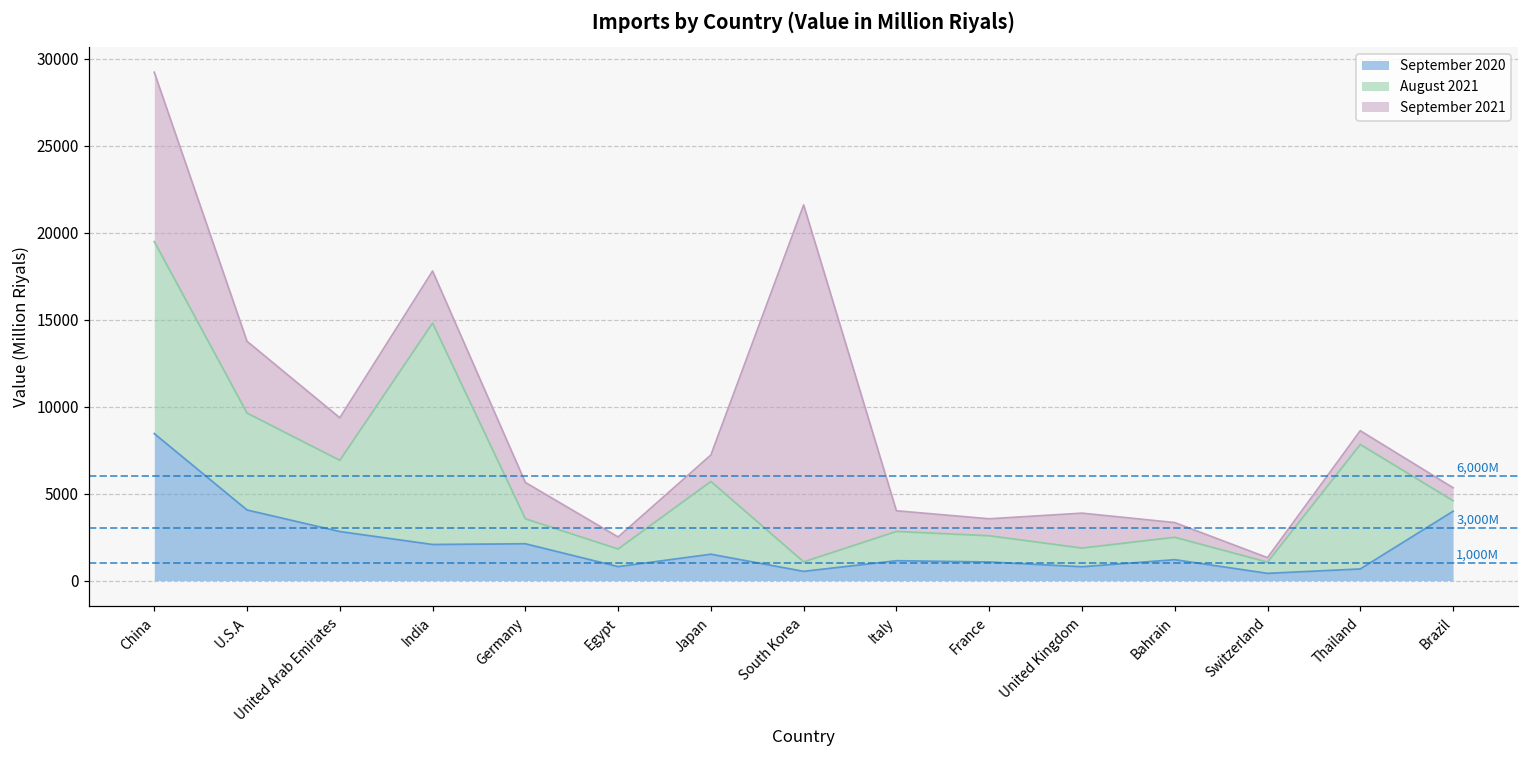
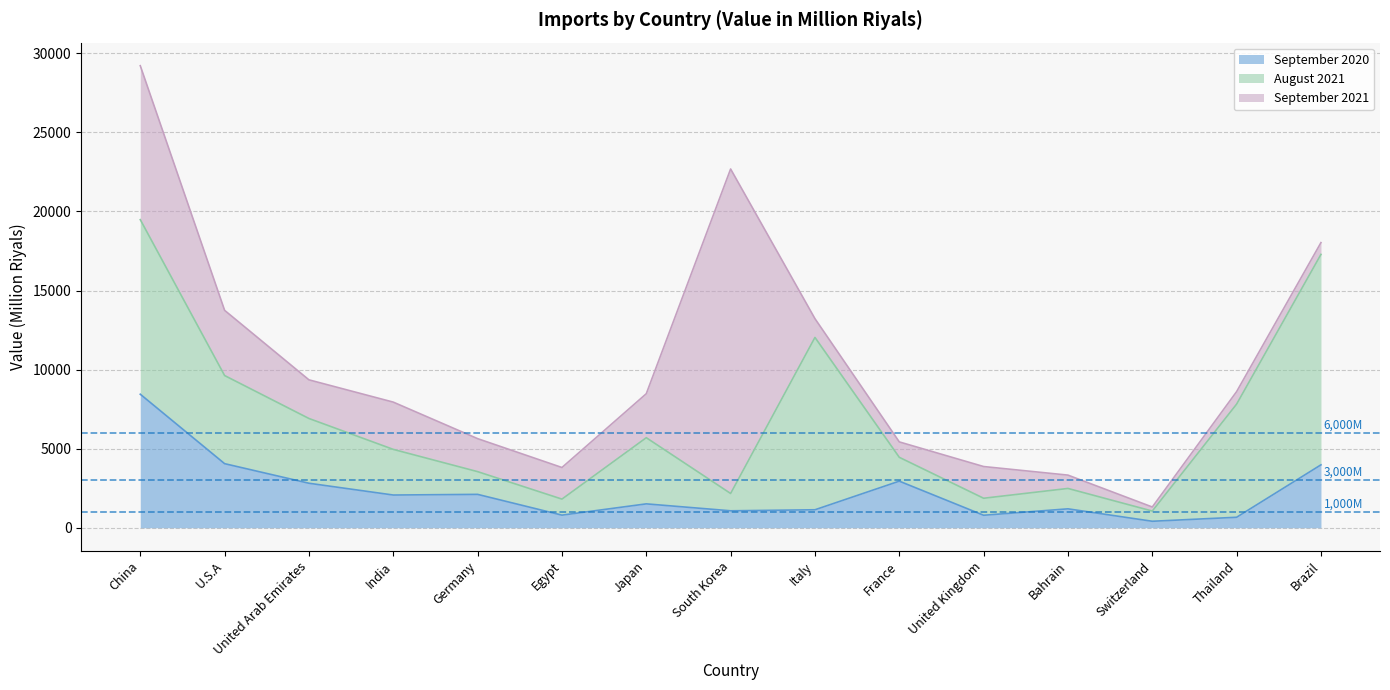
  {
    "September 2020": {
      "China": 8400,
      "U.S.A": 4100,
      "United Arab Emirates": 2800,
      "India": 2100,
      "Germany": 2100,
      "Egypt": 800,
      "Japan": 1500,
-     "South Korea": 500,
+     "South Korea": 1100,
      "Italy": 1100,
-     "France": 1100,
+     "France": 2900,
      "United Kingdom": 800,
      "Bahrain": 1200,
      "Switzerland": 400,
      "Thailand": 700
    },
    "August 2021": {
      "China": 11000,
      "U.S.A": 5600,
      "United Arab Emirates": 4100,
-     "India": 12700,
+     "India": 2900,
      "Germany": 1400,
      "Egypt": 1000,
      "Japan": 4200,
-     "South Korea": 500,
-     "Italy": 1700,
+     "South Korea": 1100,
+     "Italy": 10900,
      "France": 1500,
      "United Kingdom": 1100,
      "Bahrain": 1300,
      "Switzerland": 600,
      "Thailand": 7200,
-     "Brazil": 600
+     "Brazil": 13300
    },
    "September 2021": {
      "China": 9700,
      "U.S.A": 4100,
      "United Arab Emirates": 2400,
      "India": 3000,
      "Germany": 2100,
-     "Egypt": 700,
-     "Japan": 1500,
+     "Egypt": 2000,
+     "Japan": 2800,
      "South Korea": 20500,
      "Italy": 1200,
      "France": 1000,
      "United Kingdom": 2000,
      "Bahrain": 800,
      "Switzerland": 300,
      "Thailand": 800
    }
  }
